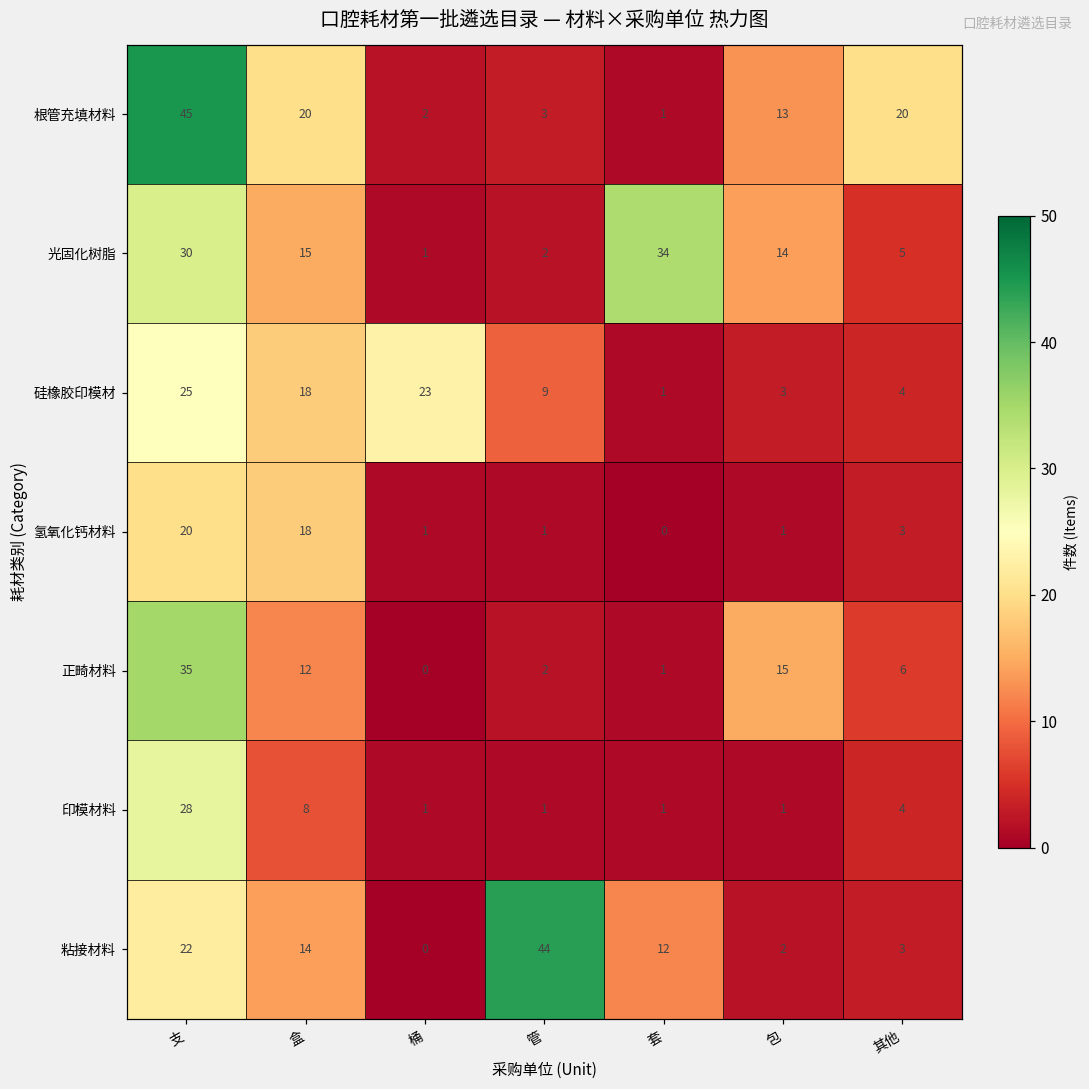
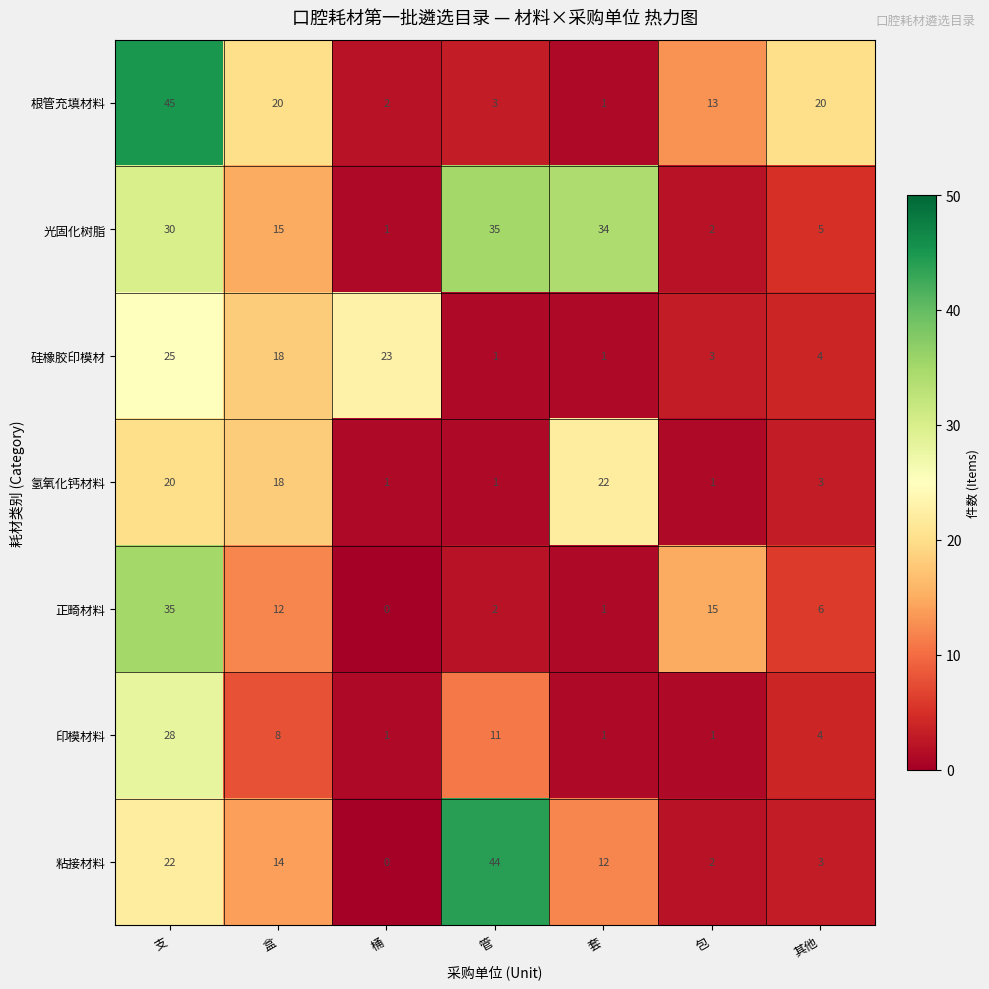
  {
    "根管充填材料": {
      "支": 45,
      "盒": 20,
      "桶": 2,
      "管": 3,
      "套": 1,
      "包": 13,
      "其他": 20
    },
    "光固化树脂": {
      "支": 30,
      "盒": 15,
      "桶": 1,
-     "管": 2,
+     "管": 35,
      "套": 34,
-     "包": 14,
+     "包": 2,
      "其他": 5
    },
    "硅橡胶印模材": {
      "支": 25,
      "盒": 18,
      "桶": 23,
-     "管": 9,
+     "管": 1,
      "套": 1,
      "包": 3,
      "其他": 4
    },
    "氢氧化钙材料": {
      "支": 20,
      "盒": 18,
      "桶": 1,
      "管": 1,
-     "套": 0,
+     "套": 22,
      "包": 1,
      "其他": 3
    },
    "正畸材料": {
      "支": 35,
      "盒": 12,
      "桶": 0,
      "管": 2,
      "套": 1,
      "包": 15,
      "其他": 6
    },
    "印模材料": {
      "支": 28,
      "盒": 8,
      "桶": 1,
-     "管": 1,
+     "管": 11,
      "套": 1,
      "包": 1,
      "其他": 4
    },
    "粘接材料": {
      "支": 22,
      "盒": 14,
      "桶": 0,
      "管": 44,
      "套": 12,
      "包": 2,
      "其他": 3
    }
  }
